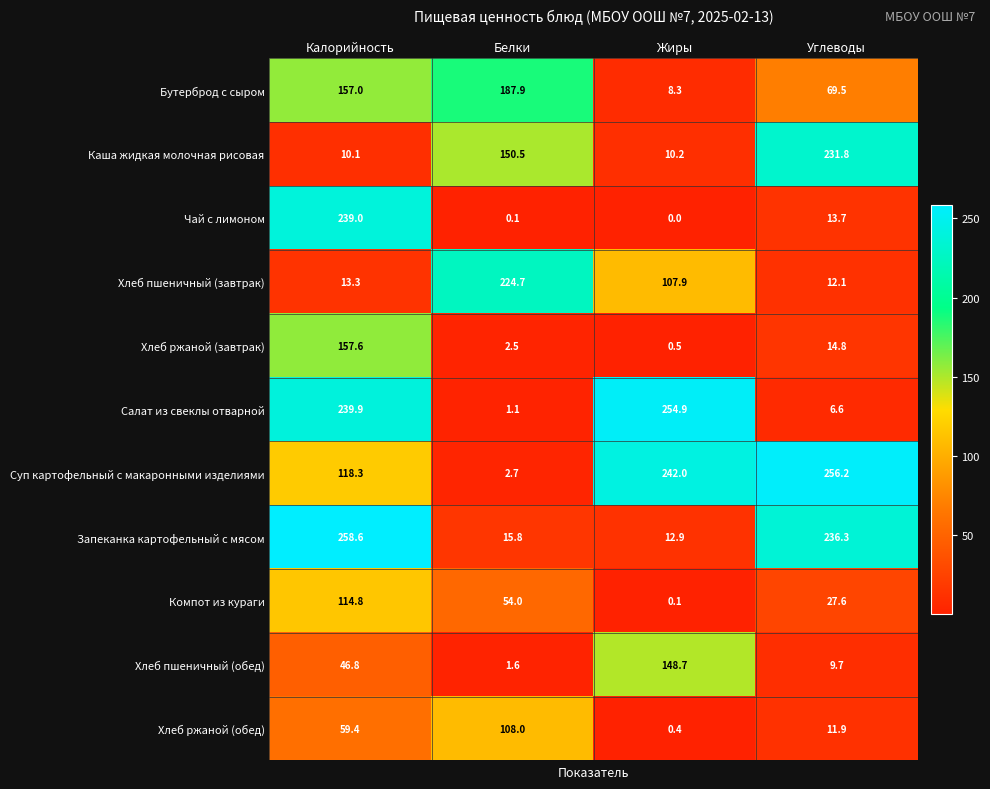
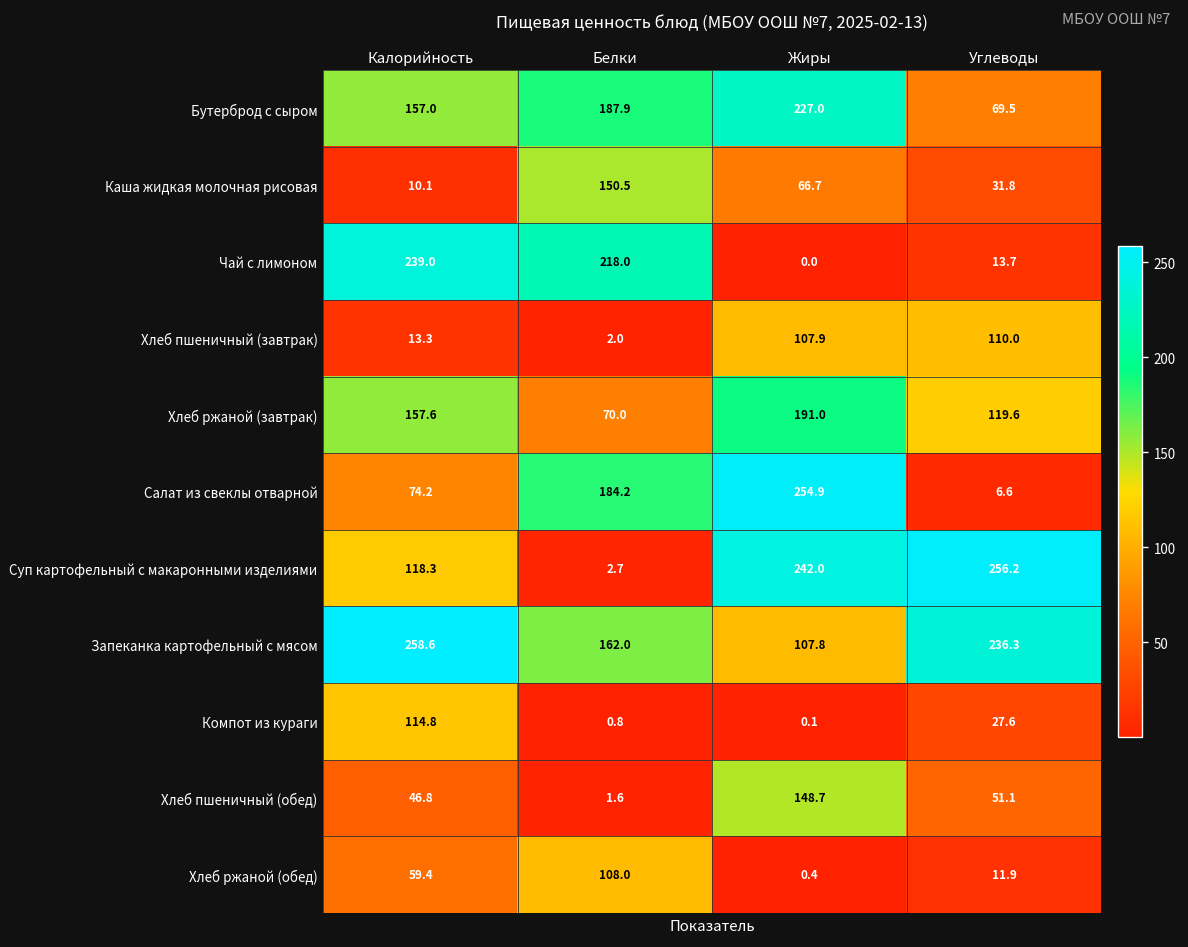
  {
    "Бутерброд с сыром": {
      "Калорийность": 157.0,
      "Белки": 187.9,
-     "Жиры": 8.3,
+     "Жиры": 227.0,
      "Углеводы": 69.5
    },
    "Каша жидкая молочная рисовая": {
      "Калорийность": 10.1,
      "Белки": 150.5,
-     "Жиры": 10.2,
-     "Углеводы": 231.8
+     "Жиры": 66.7,
+     "Углеводы": 31.8
    },
    "Чай с лимоном": {
      "Калорийность": 239.0,
-     "Белки": 0.1,
+     "Белки": 218.0,
      "Жиры": 0.0,
      "Углеводы": 13.7
    },
    "Хлеб пшеничный (завтрак)": {
      "Калорийность": 13.3,
-     "Белки": 224.7,
+     "Белки": 2.0,
      "Жиры": 107.9,
-     "Углеводы": 12.1
+     "Углеводы": 110.0
    },
    "Хлеб ржаной (завтрак)": {
      "Калорийность": 157.6,
-     "Белки": 2.5,
-     "Жиры": 0.5,
-     "Углеводы": 14.8
+     "Белки": 70.0,
+     "Жиры": 191.0,
+     "Углеводы": 119.6
    },
    "Салат из свеклы отварной": {
-     "Калорийность": 239.9,
-     "Белки": 1.1,
+     "Калорийность": 74.2,
+     "Белки": 184.2,
      "Жиры": 254.9,
      "Углеводы": 6.6
    },
    "Суп картофельный с макаронными изделиями": {
      "Калорийность": 118.3,
      "Белки": 2.7,
      "Жиры": 242.0,
      "Углеводы": 256.2
    },
    "Запеканка картофельный с мясом": {
      "Калорийность": 258.6,
-     "Белки": 15.8,
-     "Жиры": 12.9,
+     "Белки": 162.0,
+     "Жиры": 107.8,
      "Углеводы": 236.3
    },
    "Компот из кураги": {
      "Калорийность": 114.8,
-     "Белки": 54.0,
+     "Белки": 0.8,
      "Жиры": 0.1,
      "Углеводы": 27.6
    },
    "Хлеб пшеничный (обед)": {
      "Калорийность": 46.8,
      "Белки": 1.6,
      "Жиры": 148.7,
-     "Углеводы": 9.7
+     "Углеводы": 51.1
    },
    "Хлеб ржаной (обед)": {
      "Калорийность": 59.4,
      "Белки": 108.0,
      "Жиры": 0.4,
      "Углеводы": 11.9
    }
  }
